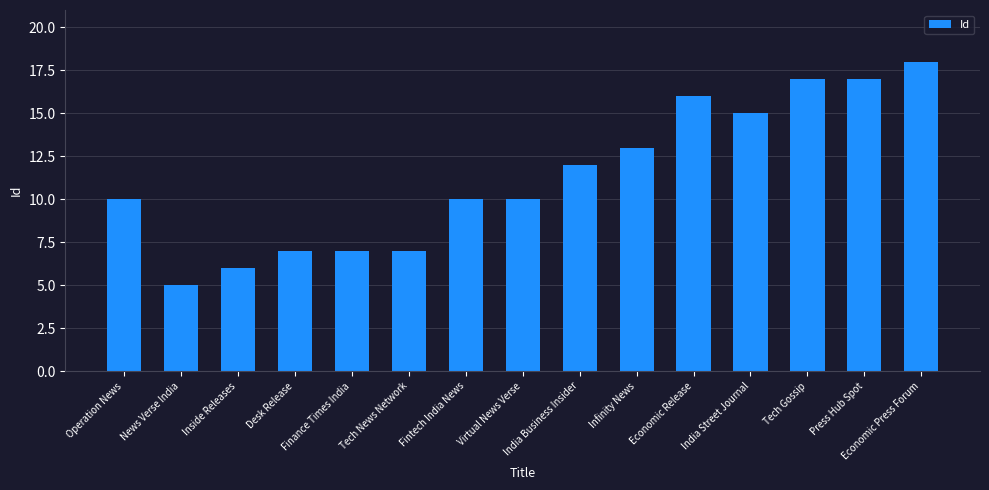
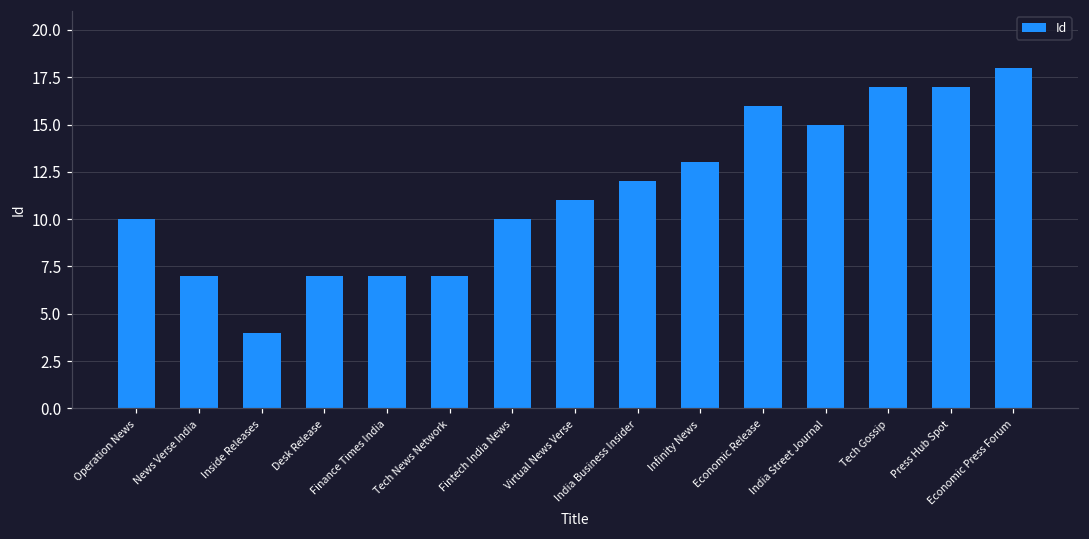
  {
    "Operation News": 10,
-   "News Verse India": 5,
-   "Inside Releases": 6,
+   "News Verse India": 7,
+   "Inside Releases": 4,
    "Desk Release": 7,
    "Finance Times India": 7,
    "Tech News Network": 7,
    "Fintech India News": 10,
-   "Virtual News Verse": 10,
+   "Virtual News Verse": 11,
    "India Business Insider": 12,
    "Infinity News": 13,
    "Economic Release": 16,
    "India Street Journal": 15,
    "Tech Gossip": 17,
    "Press Hub Spot": 17,
    "Economic Press Forum": 18
  }
